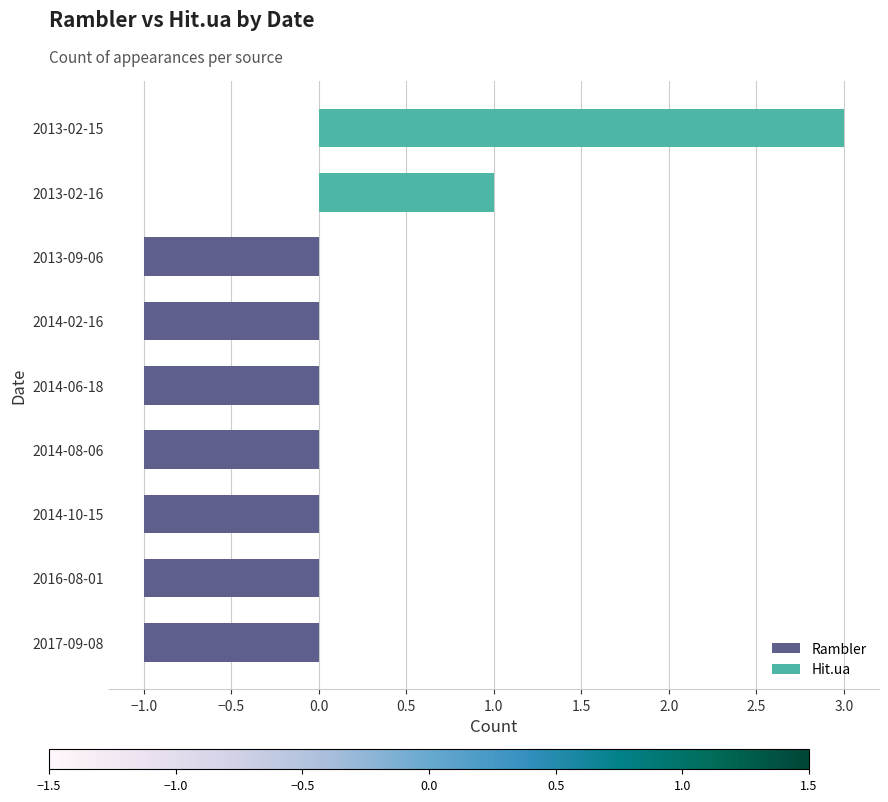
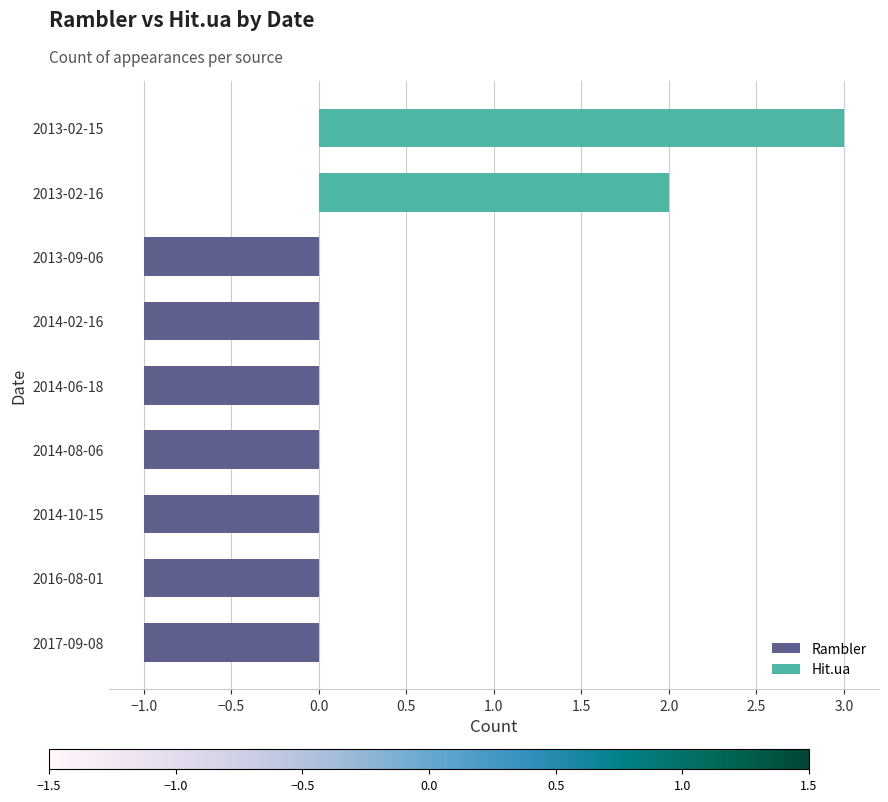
  {
    "Rambler": {
      "2013-02-15": 0,
      "2013-02-16": 0,
      "2013-09-06": -1,
      "2014-02-16": -1,
      "2014-06-18": -1,
      "2014-08-06": -1,
      "2014-10-15": -1,
      "2016-08-01": -1,
      "2017-09-08": -1
    },
    "Hit.ua": {
      "2013-02-15": 3,
-     "2013-02-16": 1,
+     "2013-02-16": 2,
      "2013-09-06": 0,
      "2014-02-16": 0,
      "2014-06-18": 0,
      "2014-08-06": 0,
      "2014-10-15": 0,
      "2016-08-01": 0,
      "2017-09-08": 0
    }
  }
